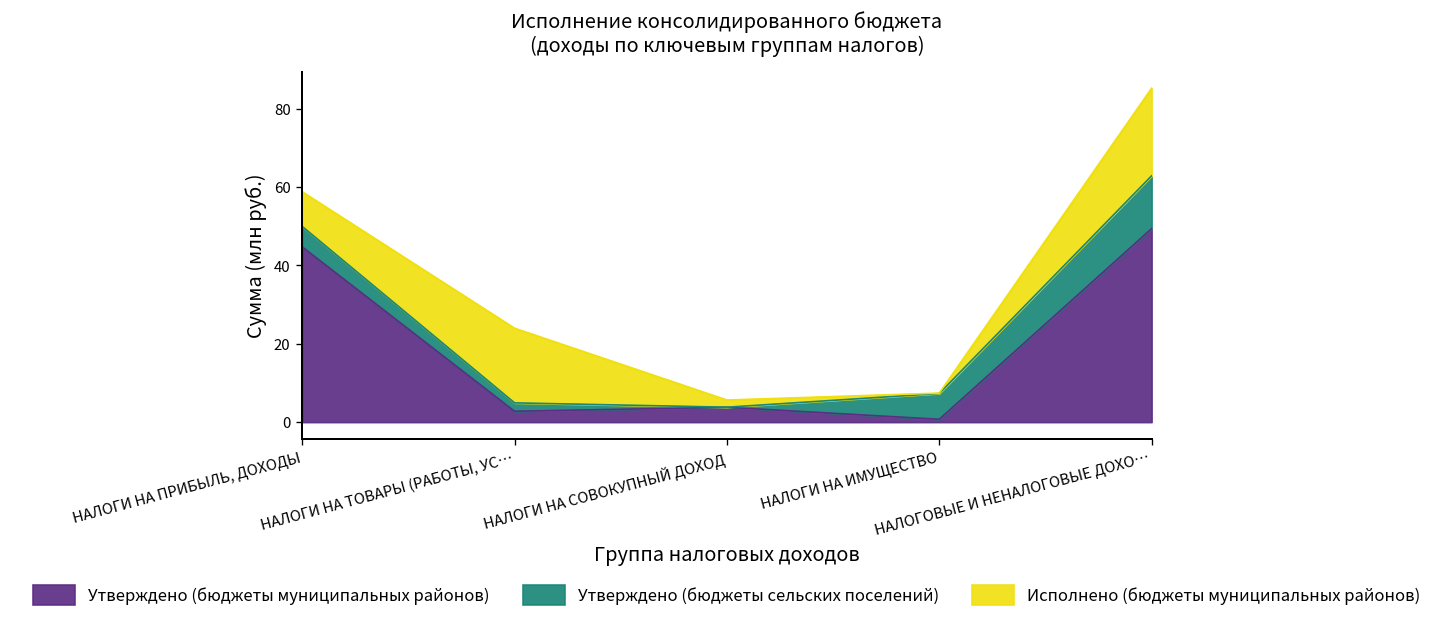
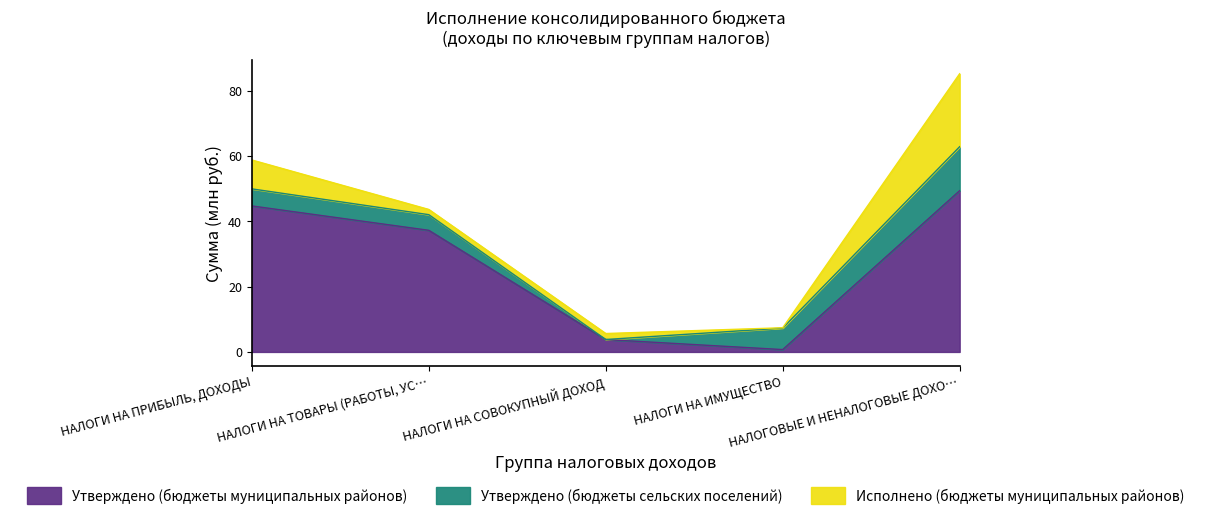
  {
    "Утверждено (бюджеты муниципальных районов)": {
      "НАЛОГИ НА ПРИБЫЛЬ, ДОХОДЫ": 45,
-     "НАЛОГИ НА ТОВАРЫ (РАБОТЫ, УС…": 3,
+     "НАЛОГИ НА ТОВАРЫ (РАБОТЫ, УС…": 37,
      "НАЛОГИ НА ИМУЩЕСТВО": 1,
      "НАЛОГОВЫЕ И НЕНАЛОГОВЫЕ ДОХО…": 49
    },
    "Утверждено (бюджеты сельских поселений)": {
      "НАЛОГИ НА ПРИБЫЛЬ, ДОХОДЫ": 5,
-     "НАЛОГИ НА ТОВАРЫ (РАБОТЫ, УС…": 2,
+     "НАЛОГИ НА ТОВАРЫ (РАБОТЫ, УС…": 5,
      "НАЛОГОВЫЕ И НЕНАЛОГОВЫЕ ДОХО…": 13
    },
    "Исполнено (бюджеты муниципальных районов)": {
      "НАЛОГИ НА ПРИБЫЛЬ, ДОХОДЫ": 9,
-     "НАЛОГИ НА ТОВАРЫ (РАБОТЫ, УС…": 19,
+     "НАЛОГИ НА ТОВАРЫ (РАБОТЫ, УС…": 2,
      "НАЛОГИ НА СОВОКУПНЫЙ ДОХОД": 2,
      "НАЛОГОВЫЕ И НЕНАЛОГОВЫЕ ДОХО…": 22
    }
  }
